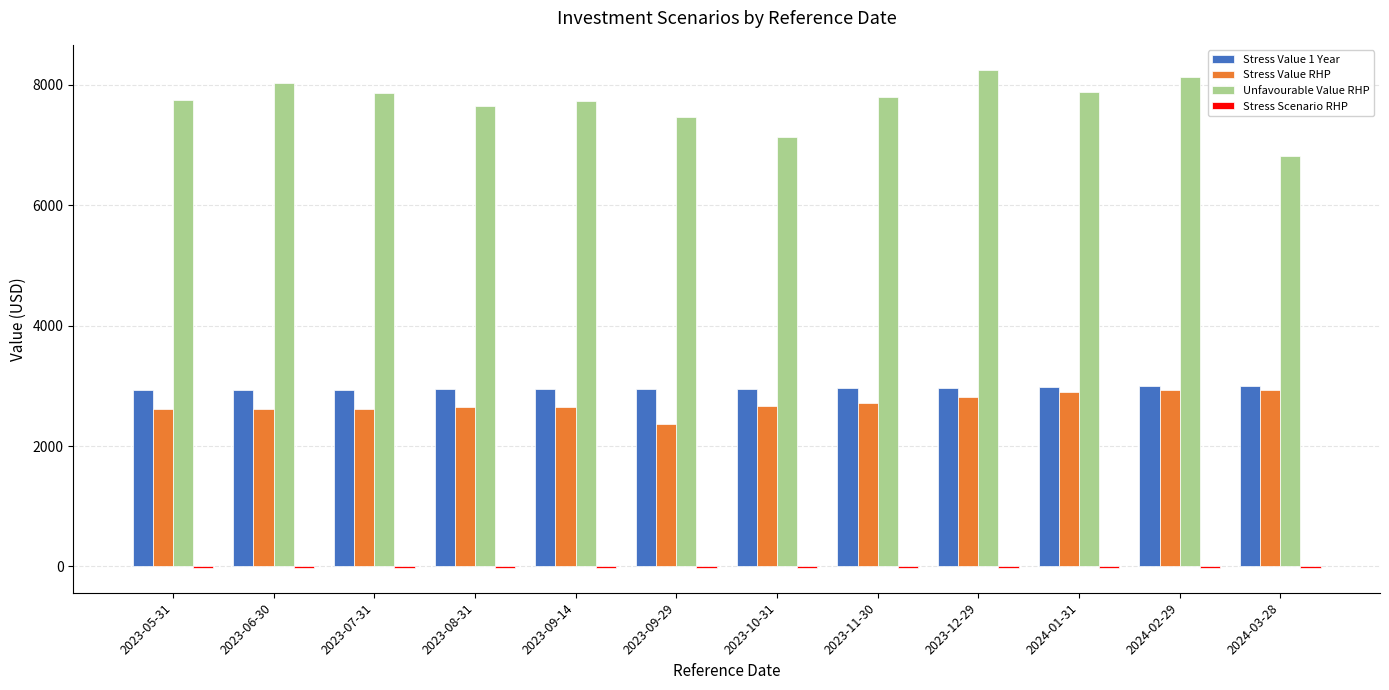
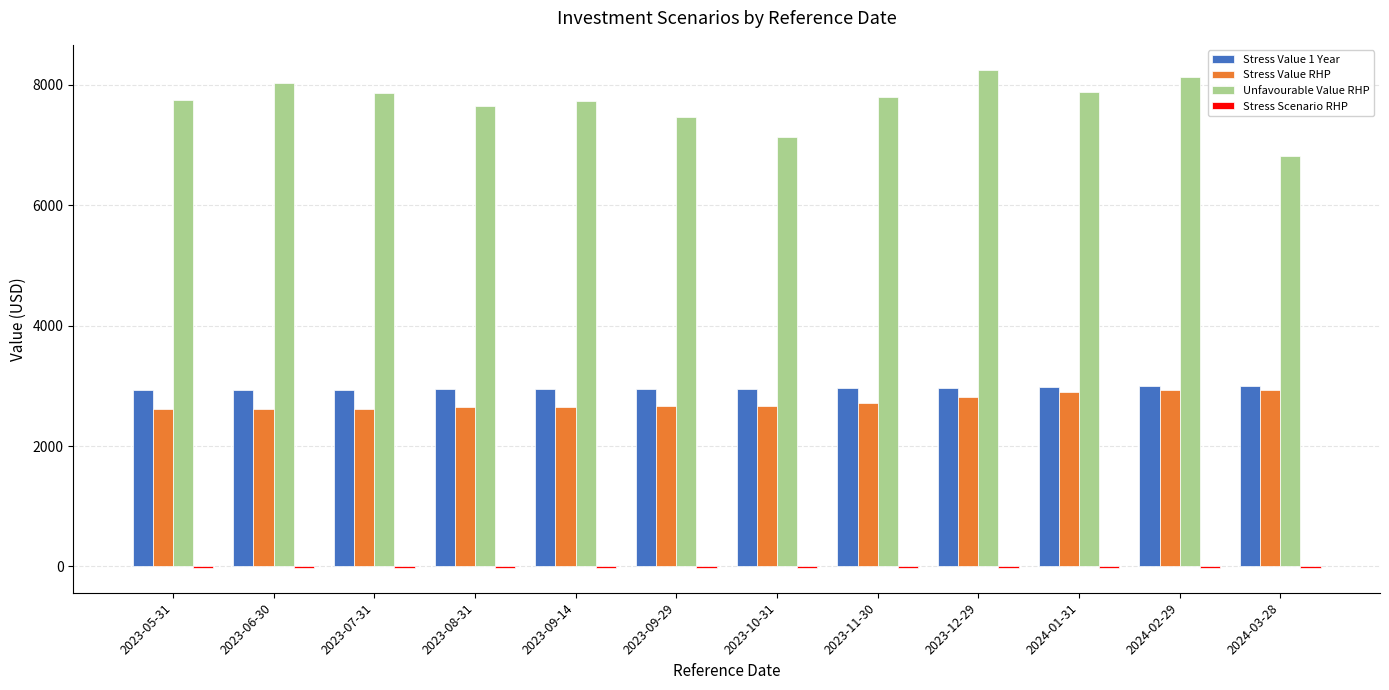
  {
    "Stress Value 1 Year": {
      "2023-05-31": 2900,
      "2023-06-30": 2900,
      "2023-07-31": 2900,
      "2023-08-31": 2900,
      "2023-09-14": 2900,
      "2023-09-29": 3000,
      "2023-10-31": 3000,
      "2023-11-30": 3000,
      "2023-12-29": 3000,
      "2024-01-31": 3000,
      "2024-02-29": 3000,
      "2024-03-28": 3000
    },
    "Stress Value RHP": {
      "2023-05-31": 2600,
      "2023-06-30": 2600,
      "2023-07-31": 2600,
      "2023-08-31": 2600,
      "2023-09-14": 2700,
-     "2023-09-29": 2400,
+     "2023-09-29": 2700,
      "2023-10-31": 2700,
      "2023-11-30": 2700,
      "2023-12-29": 2800,
      "2024-01-31": 2900,
      "2024-02-29": 2900,
      "2024-03-28": 2900
    },
    "Unfavourable Value RHP": {
      "2023-05-31": 7800,
      "2023-06-30": 8000,
      "2023-07-31": 7900,
      "2023-08-31": 7600,
      "2023-09-14": 7700,
      "2023-09-29": 7500,
      "2023-10-31": 7100,
      "2023-11-30": 7800,
      "2023-12-29": 8300,
      "2024-01-31": 7900,
      "2024-02-29": 8100,
      "2024-03-28": 6800
    }
  }
